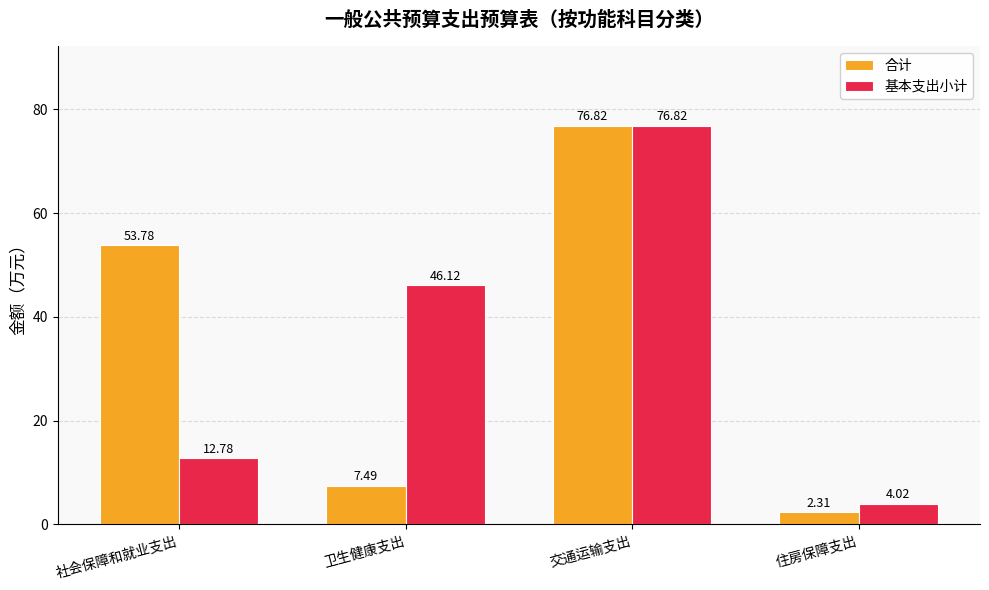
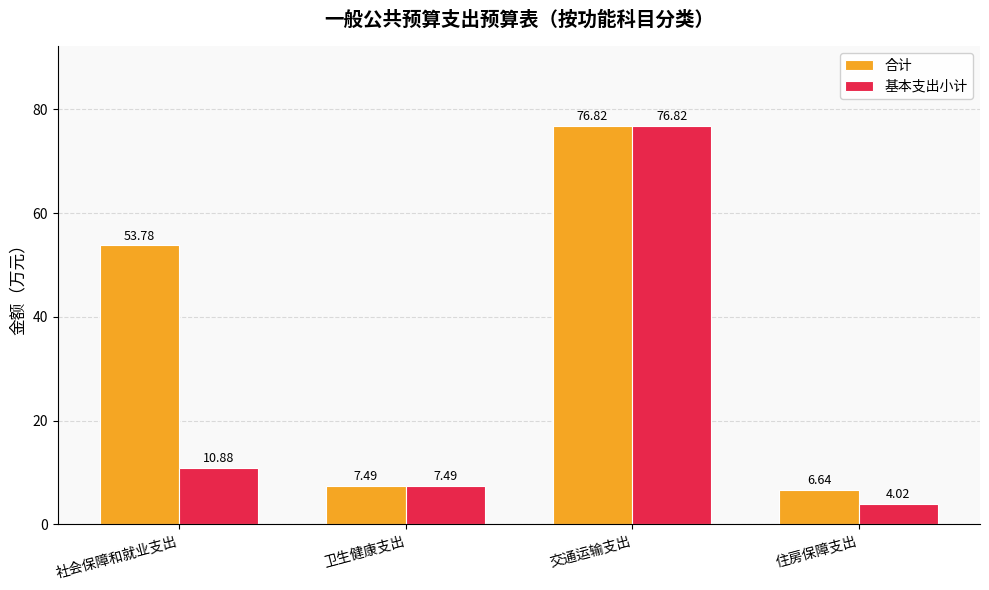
  {
    "合计": {
      "社会保障和就业支出": 53.78,
      "卫生健康支出": 7.49,
      "交通运输支出": 76.82,
-     "住房保障支出": 2.31
+     "住房保障支出": 6.64
    },
    "基本支出小计": {
-     "社会保障和就业支出": 12.78,
-     "卫生健康支出": 46.12,
+     "社会保障和就业支出": 10.88,
+     "卫生健康支出": 7.49,
      "交通运输支出": 76.82,
      "住房保障支出": 4.02
    }
  }
